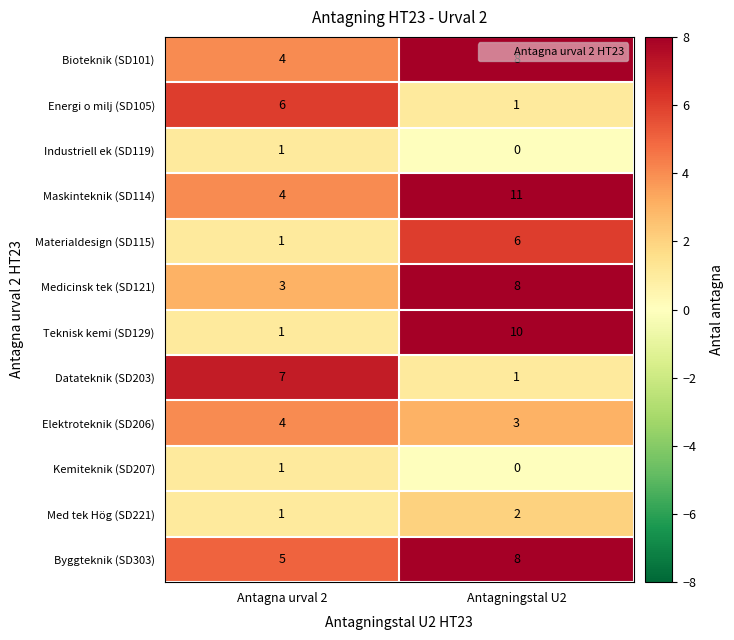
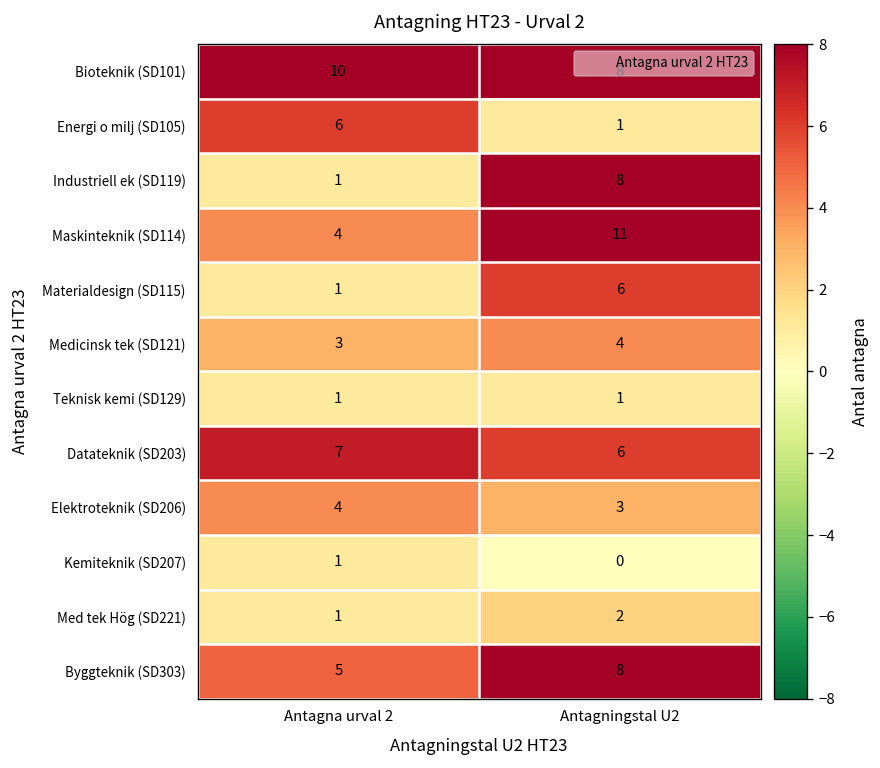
  {
    "Bioteknik (SD101)": {
-     "Antagna urval 2": 4
+     "Antagna urval 2": 10
    },
    "Energi o milj (SD105)": {
      "Antagna urval 2": 6,
      "Antagningstal U2": 1
    },
    "Industriell ek (SD119)": {
      "Antagna urval 2": 1,
-     "Antagningstal U2": 0
+     "Antagningstal U2": 8
    },
    "Maskinteknik (SD114)": {
      "Antagna urval 2": 4,
      "Antagningstal U2": 11
    },
    "Materialdesign (SD115)": {
      "Antagna urval 2": 1,
      "Antagningstal U2": 6
    },
    "Medicinsk tek (SD121)": {
      "Antagna urval 2": 3,
-     "Antagningstal U2": 8
+     "Antagningstal U2": 4
    },
    "Teknisk kemi (SD129)": {
      "Antagna urval 2": 1,
-     "Antagningstal U2": 10
+     "Antagningstal U2": 1
    },
    "Datateknik (SD203)": {
      "Antagna urval 2": 7,
-     "Antagningstal U2": 1
+     "Antagningstal U2": 6
    },
    "Elektroteknik (SD206)": {
      "Antagna urval 2": 4,
      "Antagningstal U2": 3
    },
    "Kemiteknik (SD207)": {
      "Antagna urval 2": 1,
      "Antagningstal U2": 0
    },
    "Med tek Hög (SD221)": {
      "Antagna urval 2": 1,
      "Antagningstal U2": 2
    },
    "Byggteknik (SD303)": {
      "Antagna urval 2": 5,
      "Antagningstal U2": 8
    }
  }
